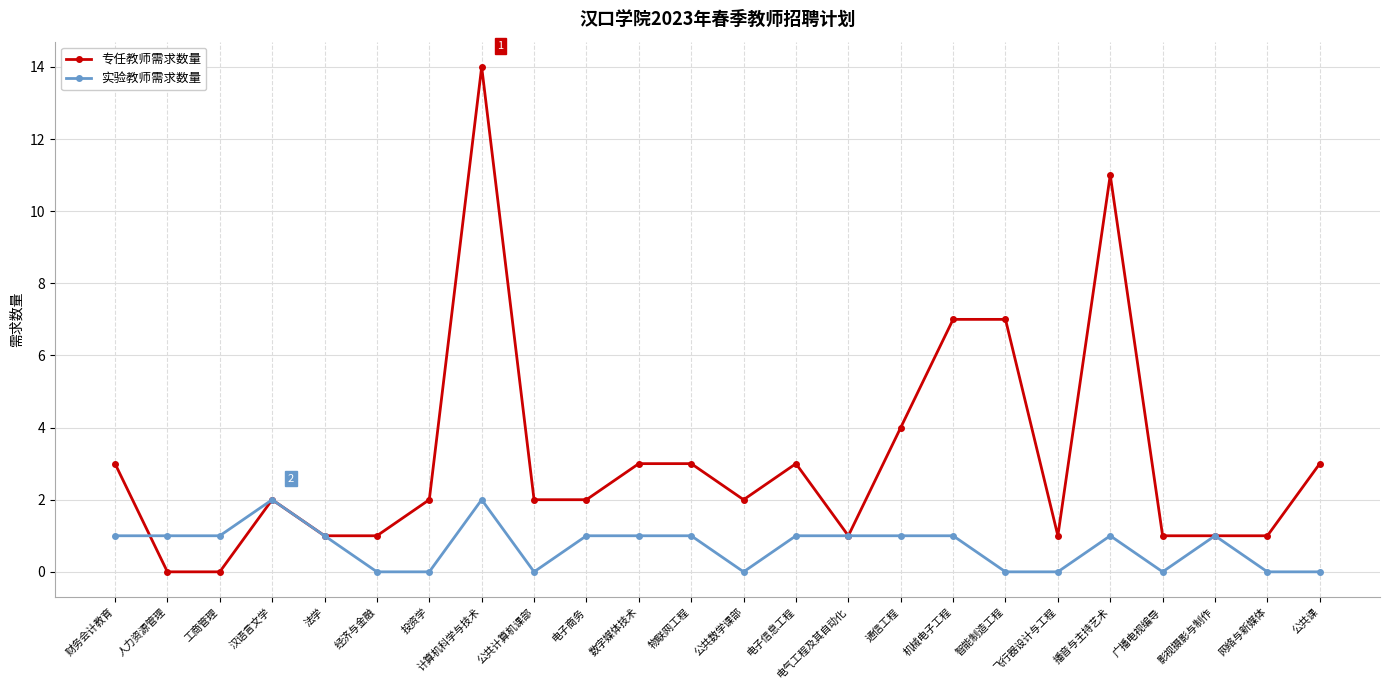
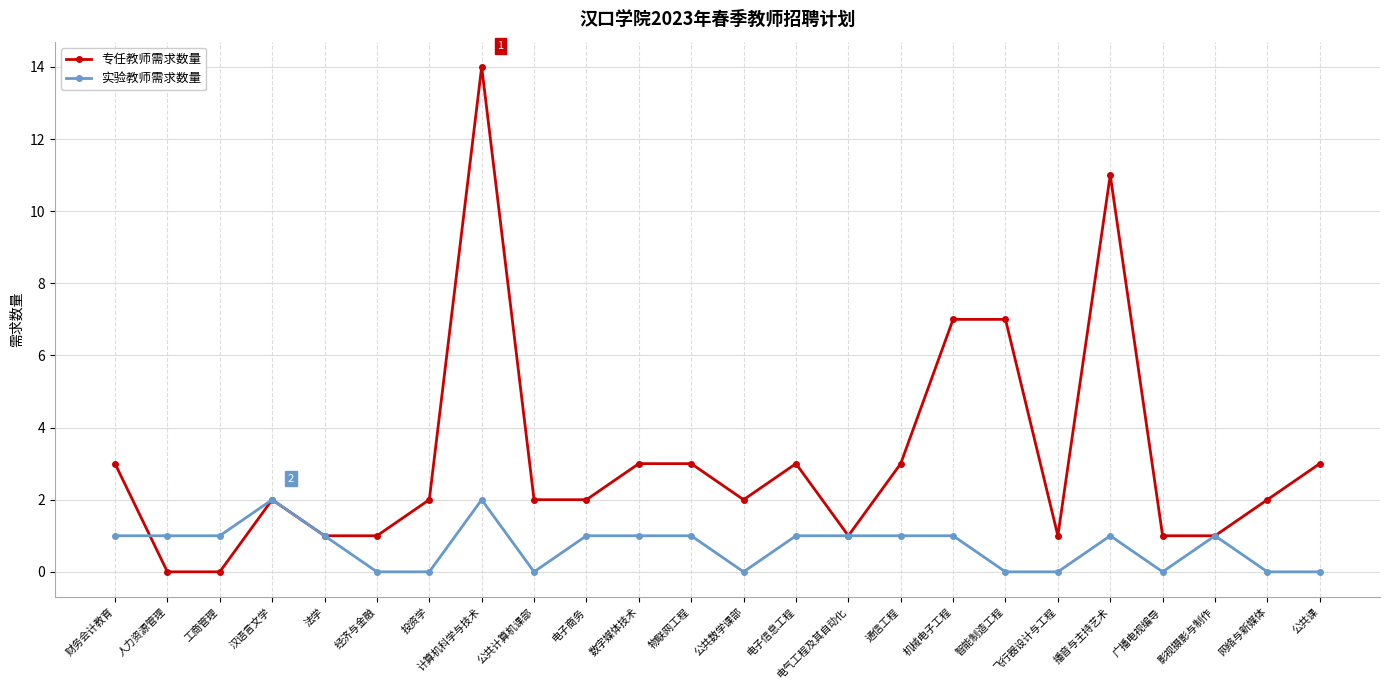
  {
    "专任教师需求数量": {
      "财务会计教育": 3,
      "人力资源管理": 0,
      "工商管理": 0,
      "经济与金融": 1,
      "投资学": 2,
      "公共计算机课部": 2,
      "电子商务": 2,
      "数字媒体技术": 3,
      "物联网工程": 3,
      "公共数学课部": 2,
      "电子信息工程": 3,
-     "通信工程": 4,
+     "通信工程": 3,
      "机械电子工程": 7,
      "智能制造工程": 7,
      "飞行器设计与工程": 1,
      "播音与主持艺术": 11,
      "广播电视编导": 1,
-     "网络与新媒体": 1,
+     "网络与新媒体": 2,
      "公共课": 3
    },
    "实验教师需求数量": {
      "财务会计教育": 1,
      "人力资源管理": 1,
      "工商管理": 1,
      "经济与金融": 0,
      "投资学": 0,
      "计算机科学与技术": 2,
      "公共计算机课部": 0,
      "电子商务": 1,
      "数字媒体技术": 1,
      "物联网工程": 1,
      "公共数学课部": 0,
      "电子信息工程": 1,
      "通信工程": 1,
      "机械电子工程": 1,
      "智能制造工程": 0,
      "飞行器设计与工程": 0,
      "播音与主持艺术": 1,
      "广播电视编导": 0,
      "网络与新媒体": 0,
      "公共课": 0
    }
  }
